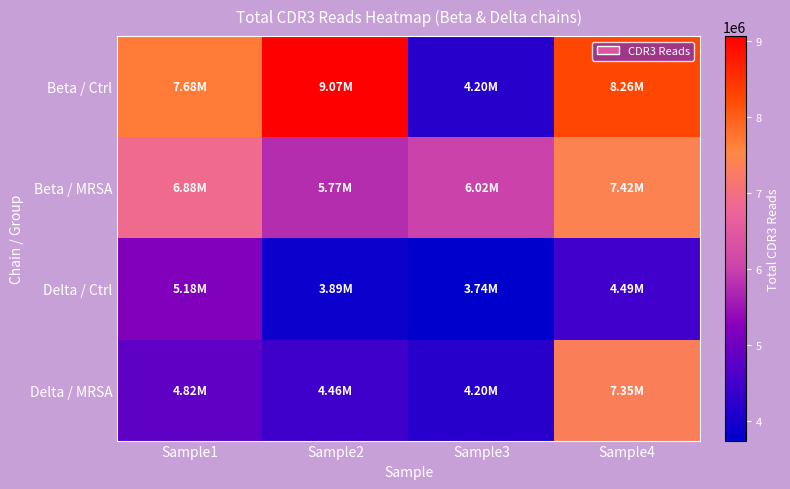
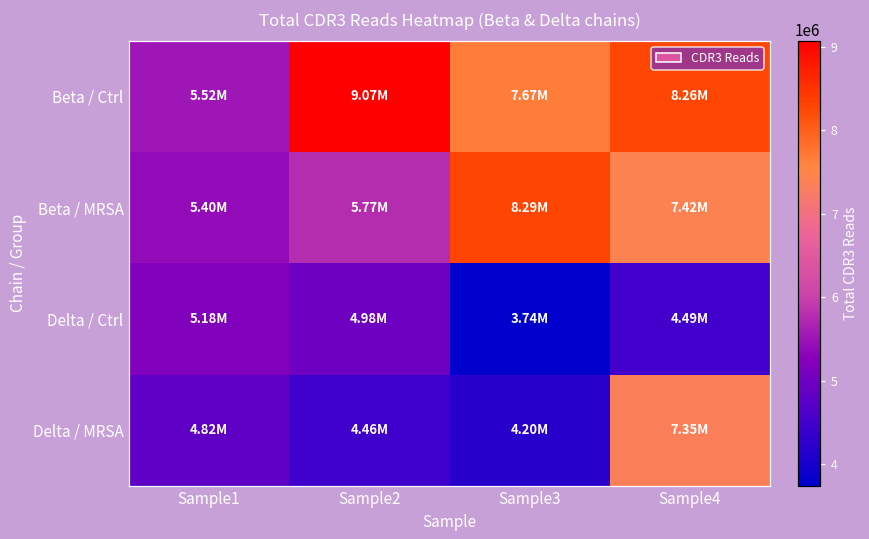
  {
    "Beta / Ctrl": {
-     "Sample1": "7.68M",
+     "Sample1": "5.52M",
      "Sample2": "9.07M",
-     "Sample3": "4.20M",
+     "Sample3": "7.67M",
      "Sample4": "8.26M"
    },
    "Beta / MRSA": {
-     "Sample1": "6.88M",
+     "Sample1": "5.40M",
      "Sample2": "5.77M",
-     "Sample3": "6.02M",
+     "Sample3": "8.29M",
      "Sample4": "7.42M"
    },
    "Delta / Ctrl": {
      "Sample1": "5.18M",
-     "Sample2": "3.89M",
+     "Sample2": "4.98M",
      "Sample3": "3.74M",
      "Sample4": "4.49M"
    },
    "Delta / MRSA": {
      "Sample1": "4.82M",
      "Sample2": "4.46M",
      "Sample3": "4.20M",
      "Sample4": "7.35M"
    }
  }
